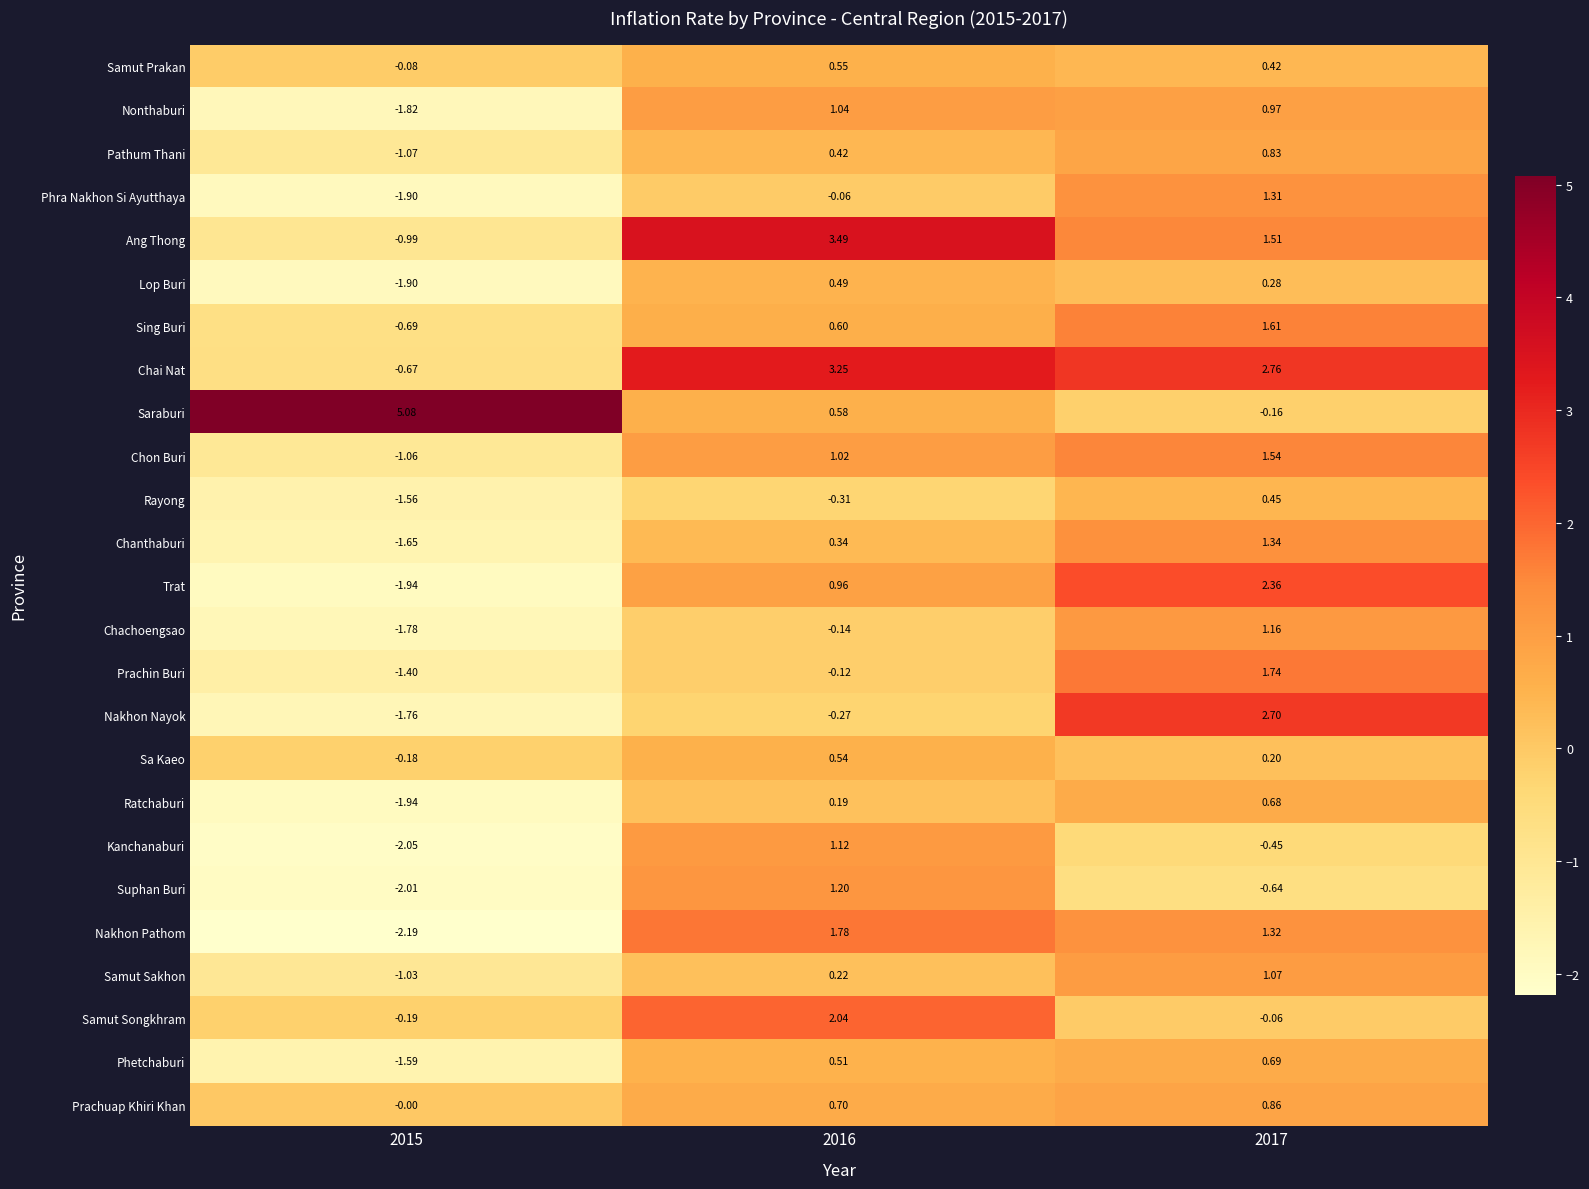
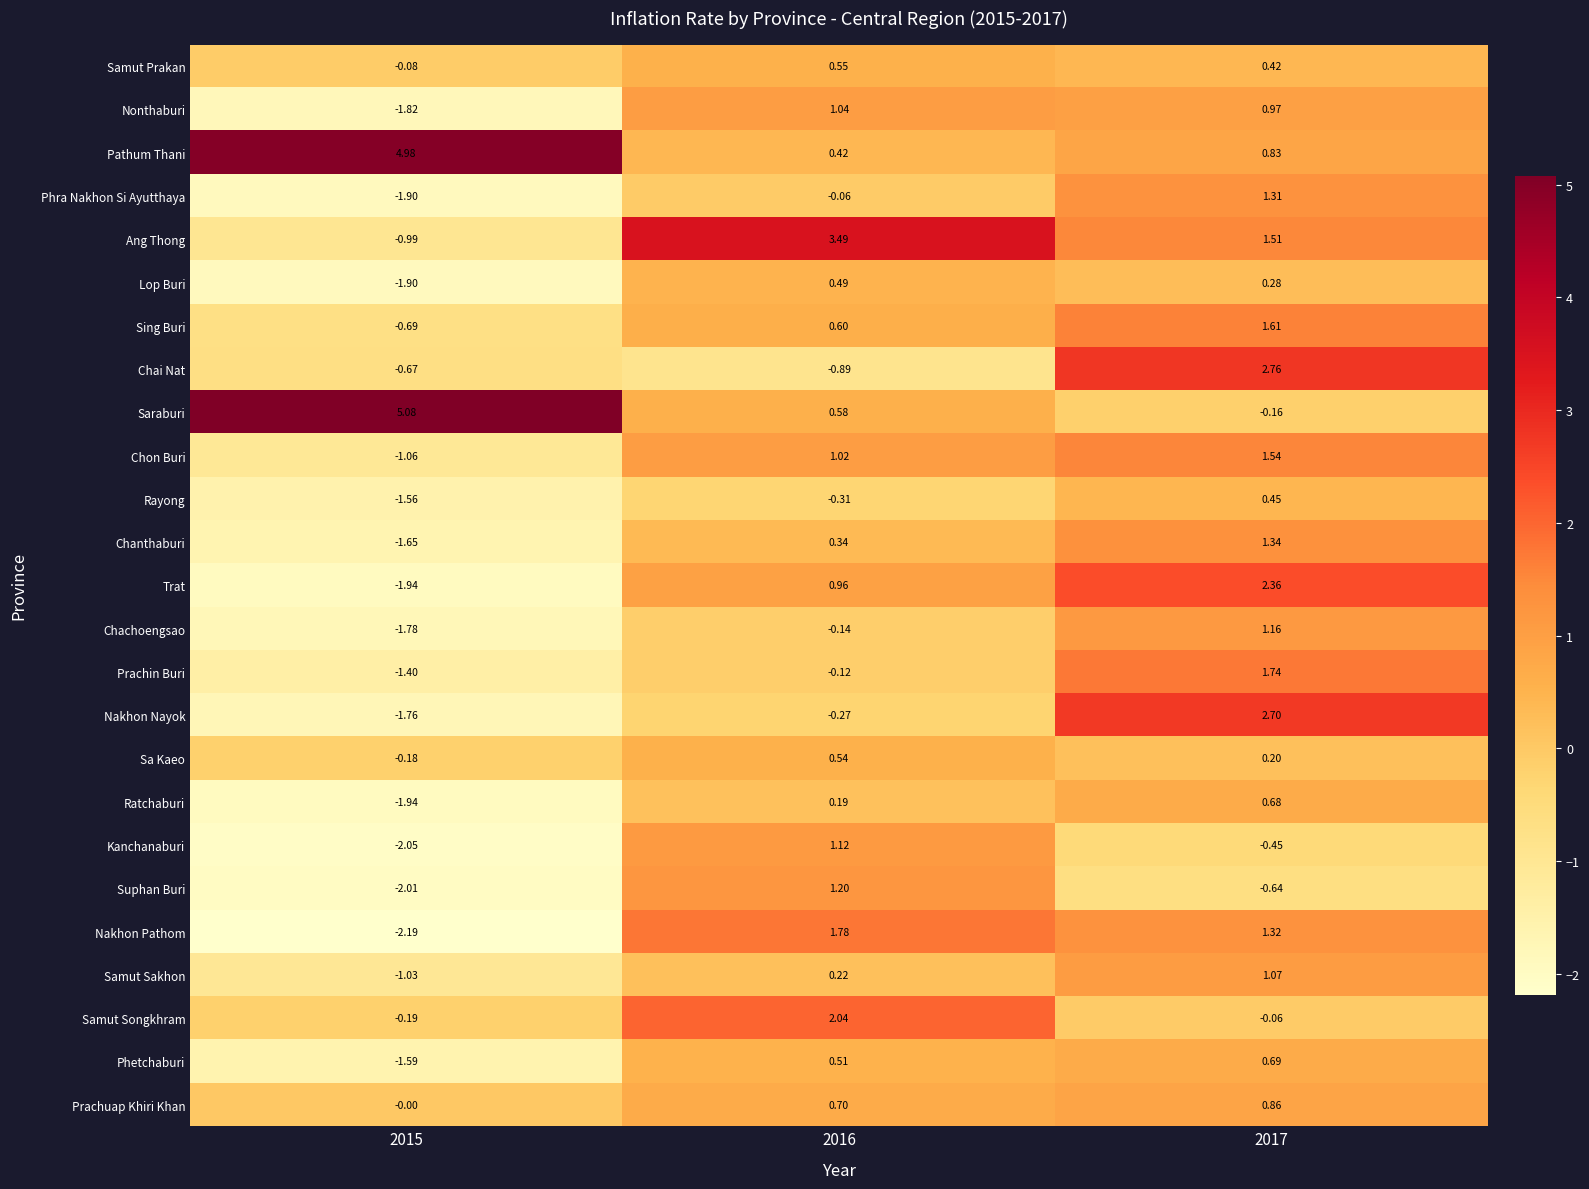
  {
    "Samut Prakan": {
      "2015": -0.08,
      "2016": 0.55,
      "2017": 0.42
    },
    "Nonthaburi": {
      "2015": -1.82,
      "2016": 1.04,
      "2017": 0.97
    },
    "Pathum Thani": {
-     "2015": -1.07,
+     "2015": 4.98,
      "2016": 0.42,
      "2017": 0.83
    },
    "Phra Nakhon Si Ayutthaya": {
      "2015": -1.90,
      "2016": -0.06,
      "2017": 1.31
    },
    "Ang Thong": {
      "2015": -0.99,
      "2016": 3.49,
      "2017": 1.51
    },
    "Lop Buri": {
      "2015": -1.90,
      "2016": 0.49,
      "2017": 0.28
    },
    "Sing Buri": {
      "2015": -0.69,
      "2016": 0.60,
      "2017": 1.61
    },
    "Chai Nat": {
      "2015": -0.67,
-     "2016": 3.25,
+     "2016": -0.89,
      "2017": 2.76
    },
    "Saraburi": {
      "2015": 5.08,
      "2016": 0.58,
      "2017": -0.16
    },
    "Chon Buri": {
      "2015": -1.06,
      "2016": 1.02,
      "2017": 1.54
    },
    "Rayong": {
      "2015": -1.56,
      "2016": -0.31,
      "2017": 0.45
    },
    "Chanthaburi": {
      "2015": -1.65,
      "2016": 0.34,
      "2017": 1.34
    },
    "Trat": {
      "2015": -1.94,
      "2016": 0.96,
      "2017": 2.36
    },
    "Chachoengsao": {
      "2015": -1.78,
      "2016": -0.14,
      "2017": 1.16
    },
    "Prachin Buri": {
      "2015": -1.40,
      "2016": -0.12,
      "2017": 1.74
    },
    "Nakhon Nayok": {
      "2015": -1.76,
      "2016": -0.27,
      "2017": 2.70
    },
    "Sa Kaeo": {
      "2015": -0.18,
      "2016": 0.54,
      "2017": 0.20
    },
    "Ratchaburi": {
      "2015": -1.94,
      "2016": 0.19,
      "2017": 0.68
    },
    "Kanchanaburi": {
      "2015": -2.05,
      "2016": 1.12,
      "2017": -0.45
    },
    "Suphan Buri": {
      "2015": -2.01,
      "2016": 1.20,
      "2017": -0.64
    },
    "Nakhon Pathom": {
      "2015": -2.19,
      "2016": 1.78,
      "2017": 1.32
    },
    "Samut Sakhon": {
      "2015": -1.03,
      "2016": 0.22,
      "2017": 1.07
    },
    "Samut Songkhram": {
      "2015": -0.19,
      "2016": 2.04,
      "2017": -0.06
    },
    "Phetchaburi": {
      "2015": -1.59,
      "2016": 0.51,
      "2017": 0.69
    },
    "Prachuap Khiri Khan": {
      "2015": -0.00,
      "2016": 0.70,
      "2017": 0.86
    }
  }
